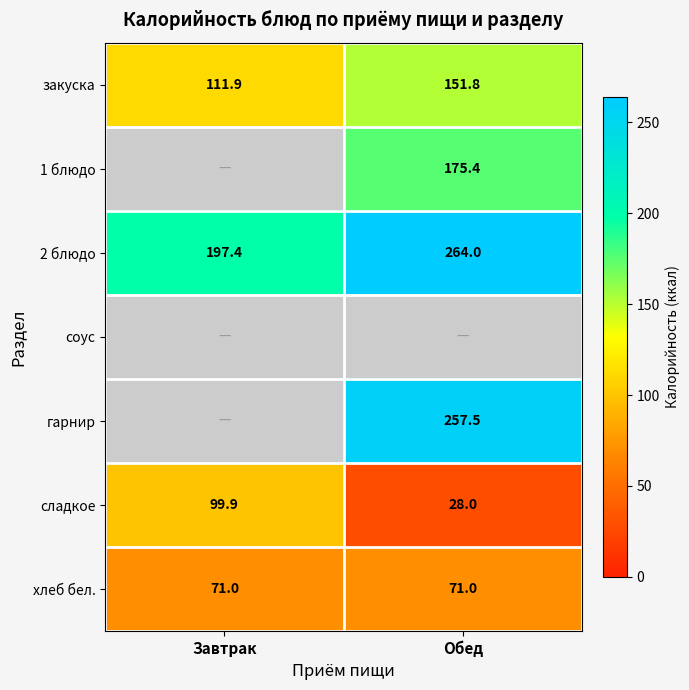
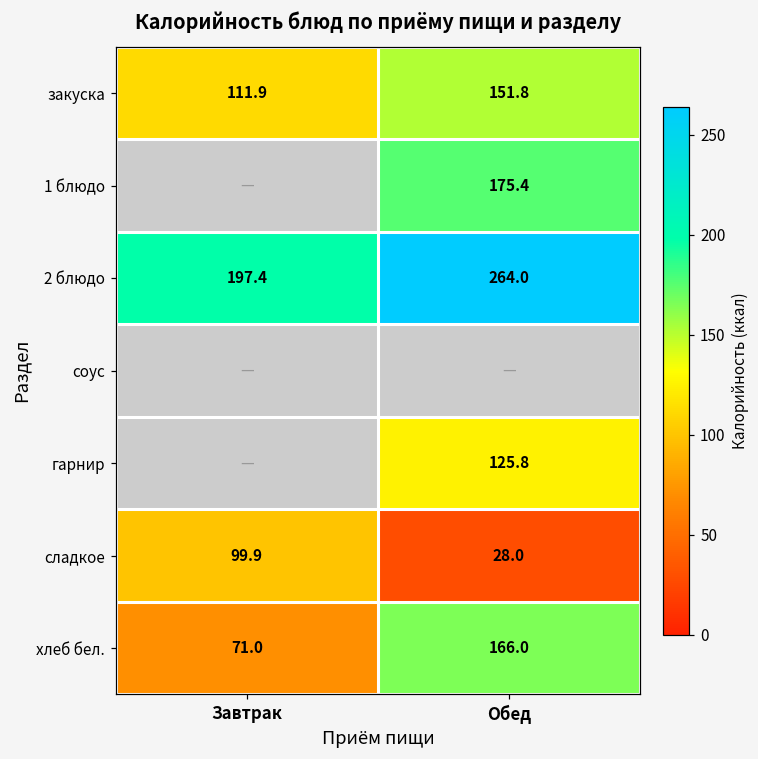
  {
    "закуска": {
      "Завтрак": 111.9,
      "Обед": 151.8
    },
    "1 блюдо": {
      "Обед": 175.4
    },
    "2 блюдо": {
      "Завтрак": 197.4,
      "Обед": 264.0
    },
    "гарнир": {
-     "Обед": 257.5
+     "Обед": 125.8
    },
    "сладкое": {
      "Завтрак": 99.9,
      "Обед": 28.0
    },
    "хлеб бел.": {
      "Завтрак": 71.0,
-     "Обед": 71.0
+     "Обед": 166.0
    }
  }
